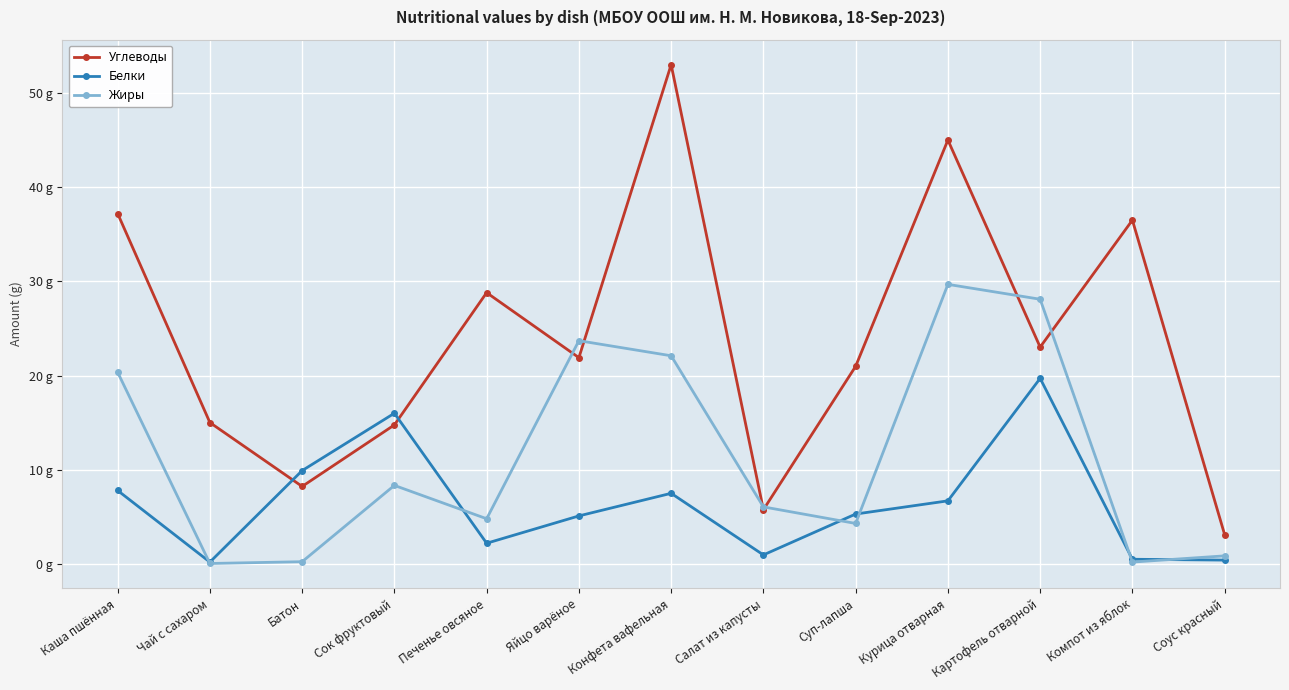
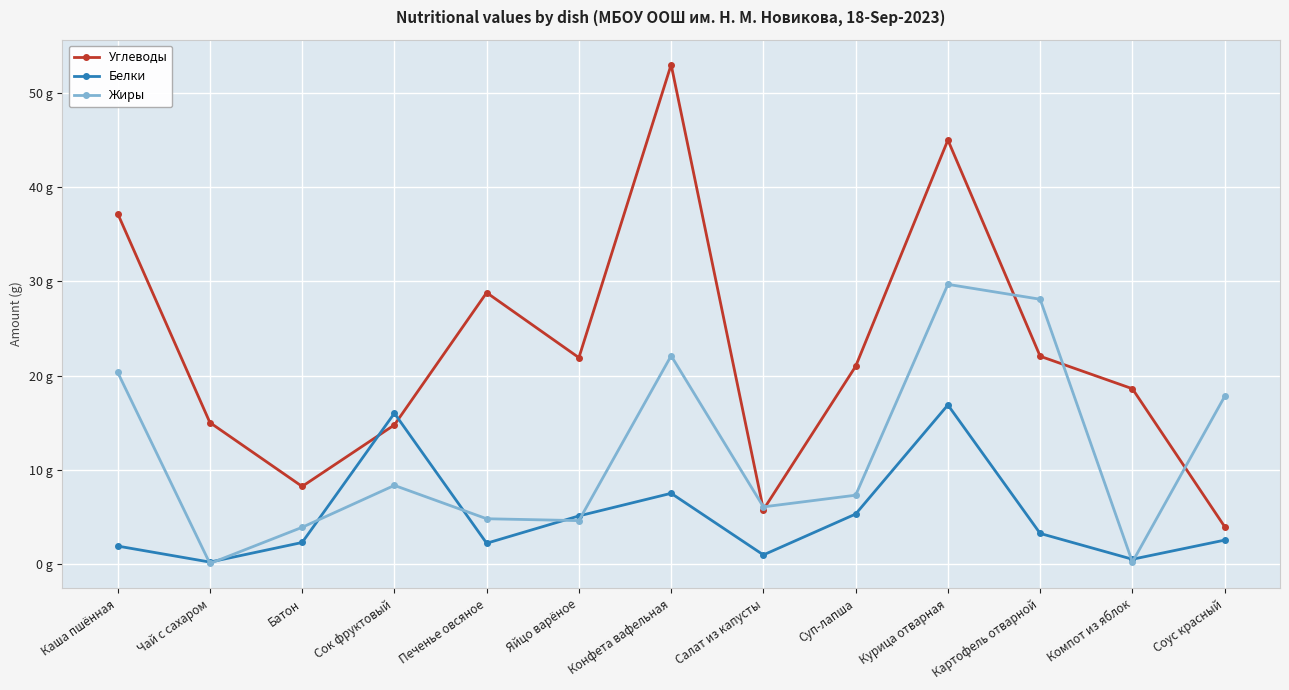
  {
    "Углеводы": {
      "Каша пшённая": "37 g",
      "Чай с сахаром": "15 g",
      "Батон": "8 g",
      "Сок фруктовый": "15 g",
      "Печенье овсяное": "29 g",
      "Яйцо варёное": "22 g",
      "Конфета вафельная": "53 g",
      "Салат из капусты": "6 g",
      "Суп-лапша": "21 g",
      "Курица отварная": "45 g",
-     "Картофель отварной": "23 g",
-     "Компот из яблок": "37 g",
-     "Соус красный": "3 g"
+     "Картофель отварной": "22 g",
+     "Компот из яблок": "19 g",
+     "Соус красный": "4 g"
    },
    "Белки": {
-     "Каша пшённая": "8 g",
-     "Батон": "10 g",
+     "Каша пшённая": "2 g",
+     "Батон": "2 g",
      "Сок фруктовый": "16 g",
      "Печенье овсяное": "2 g",
      "Яйцо варёное": "5 g",
      "Конфета вафельная": "8 g",
      "Салат из капусты": "1 g",
      "Суп-лапша": "5 g",
-     "Курица отварная": "7 g",
-     "Картофель отварной": "20 g",
+     "Курица отварная": "17 g",
+     "Картофель отварной": "3 g",
      "Компот из яблок": "1 g",
-     "Соус красный": "0 g"
+     "Соус красный": "3 g"
    },
    "Жиры": {
      "Каша пшённая": "20 g",
-     "Батон": "0 g",
+     "Батон": "4 g",
      "Сок фруктовый": "8 g",
      "Печенье овсяное": "5 g",
-     "Яйцо варёное": "24 g",
+     "Яйцо варёное": "5 g",
      "Конфета вафельная": "22 g",
      "Салат из капусты": "6 g",
-     "Суп-лапша": "4 g",
+     "Суп-лапша": "7 g",
      "Курица отварная": "30 g",
      "Картофель отварной": "28 g",
      "Компот из яблок": "0 g",
-     "Соус красный": "1 g"
+     "Соус красный": "18 g"
    }
  }
